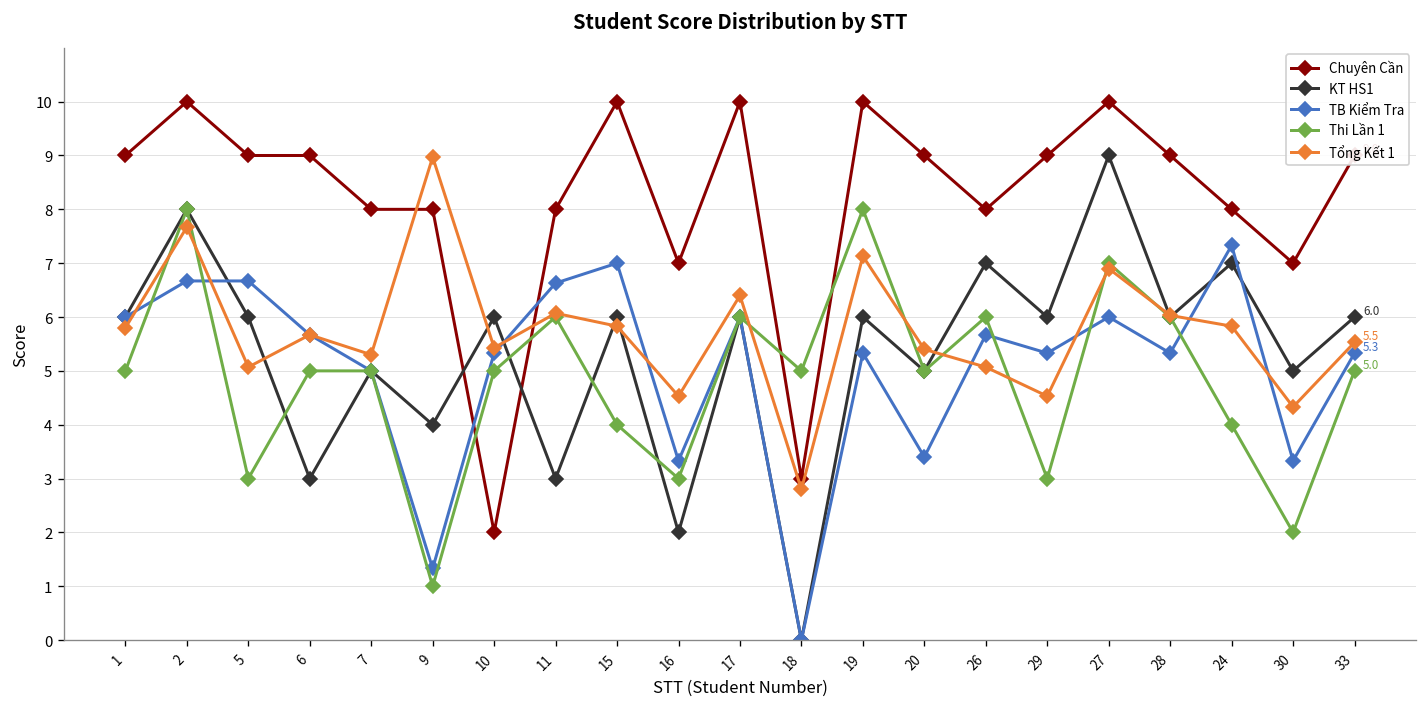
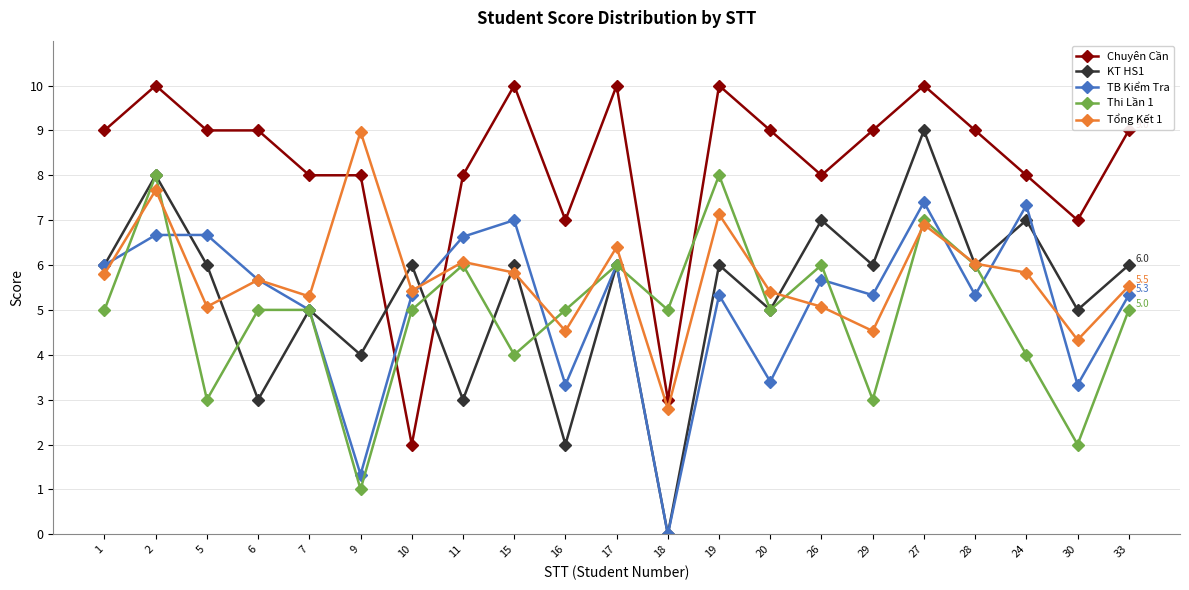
  {
    "Chuyên Cần": {
      "1": 9.0,
      "2": 10.0,
      "5": 9.0,
      "6": 9.0,
      "7": 8.0,
      "9": 8.0,
      "10": 2.0,
      "11": 8.0,
      "15": 10.0,
      "16": 7.0,
      "17": 10.0,
      "18": 3.0,
      "19": 10.0,
      "20": 9.0,
      "26": 8.0,
      "29": 9.0,
      "27": 10.0,
      "28": 9.0,
      "24": 8.0,
      "30": 7.0
    },
    "KT HS1": {
      "33": 6.0
    },
    "TB Kiểm Tra": {
      "2": 6.7,
      "5": 6.7,
      "9": 1.3,
      "10": 5.3,
      "11": 6.6,
      "15": 7.0,
      "16": 3.3,
      "19": 5.3,
      "20": 3.4,
      "26": 5.7,
      "29": 5.3,
-     "27": 6.0,
+     "27": 7.4,
      "28": 5.3,
      "24": 7.3,
      "30": 3.3
    },
    "Thi Lần 1": {
      "1": 5,
      "5": 3,
      "6": 5,
      "9": 1,
      "10": 5,
      "11": 6,
      "15": 4,
-     "16": 3,
+     "16": 5,
      "18": 5,
      "19": 8,
      "26": 6,
      "29": 3,
      "27": 7,
      "24": 4,
      "30": 2
    },
    "Tổng Kết 1": {
      "33": 5.5
    }
  }
